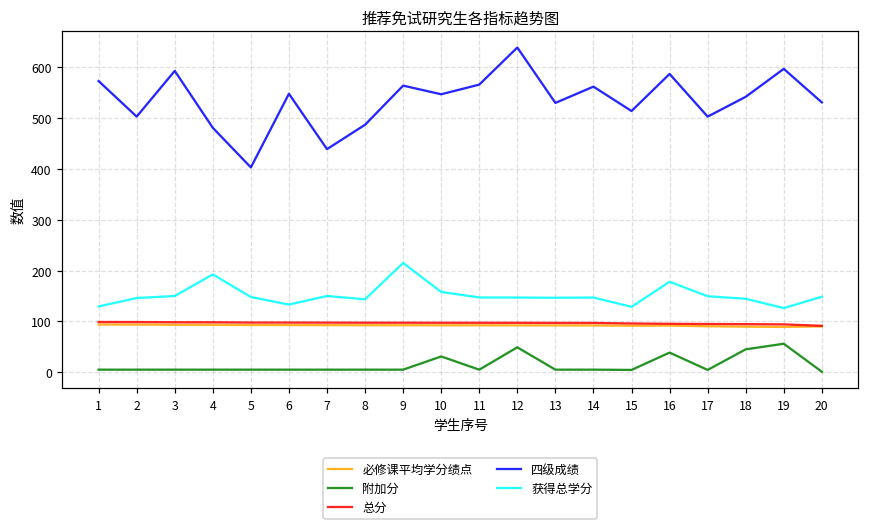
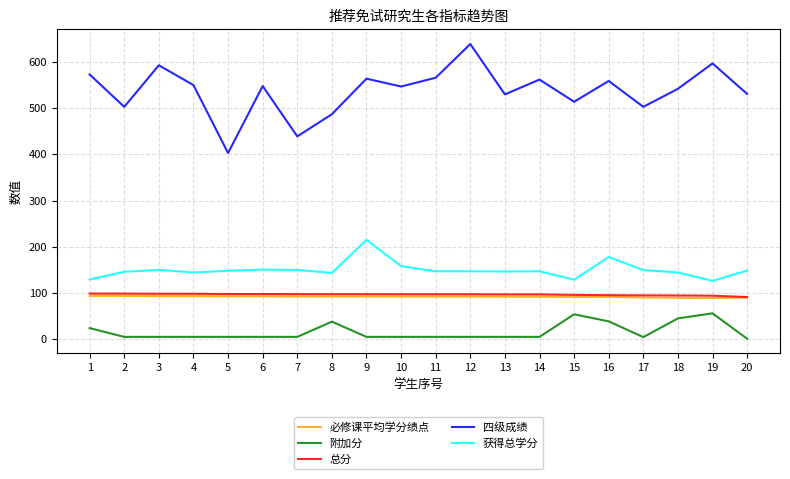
  {
    "附加分": {
-     "1": 10,
+     "1": 20,
      "2": 10,
      "3": 10,
      "4": 10,
      "5": 10,
      "6": 10,
      "7": 10,
-     "8": 10,
+     "8": 40,
      "9": 10,
-     "10": 30,
+     "10": 10,
      "11": 10,
-     "12": 50,
+     "12": 10,
      "13": 10,
      "14": 10,
-     "15": 0,
+     "15": 50,
      "16": 40,
      "17": 0,
      "18": 50,
      "19": 60,
      "20": 0
    },
    "四级成绩": {
      "1": 570,
      "2": 500,
      "3": 590,
-     "4": 480,
+     "4": 550,
      "5": 400,
      "6": 550,
      "7": 440,
      "8": 490,
      "9": 560,
      "10": 550,
      "11": 570,
      "12": 640,
      "13": 530,
      "14": 560,
      "15": 510,
-     "16": 590,
+     "16": 560,
      "17": 500,
      "18": 540,
      "19": 600,
      "20": 530
    },
    "获得总学分": {
      "1": 130,
      "2": 150,
      "3": 150,
-     "4": 190,
+     "4": 140,
      "5": 150,
-     "6": 130,
+     "6": 150,
      "7": 150,
      "8": 140,
      "9": 220,
      "10": 160,
      "11": 150,
      "12": 150,
      "13": 150,
      "14": 150,
      "15": 130,
      "16": 180,
      "17": 150,
      "18": 140,
      "19": 130,
      "20": 150
    }
  }
